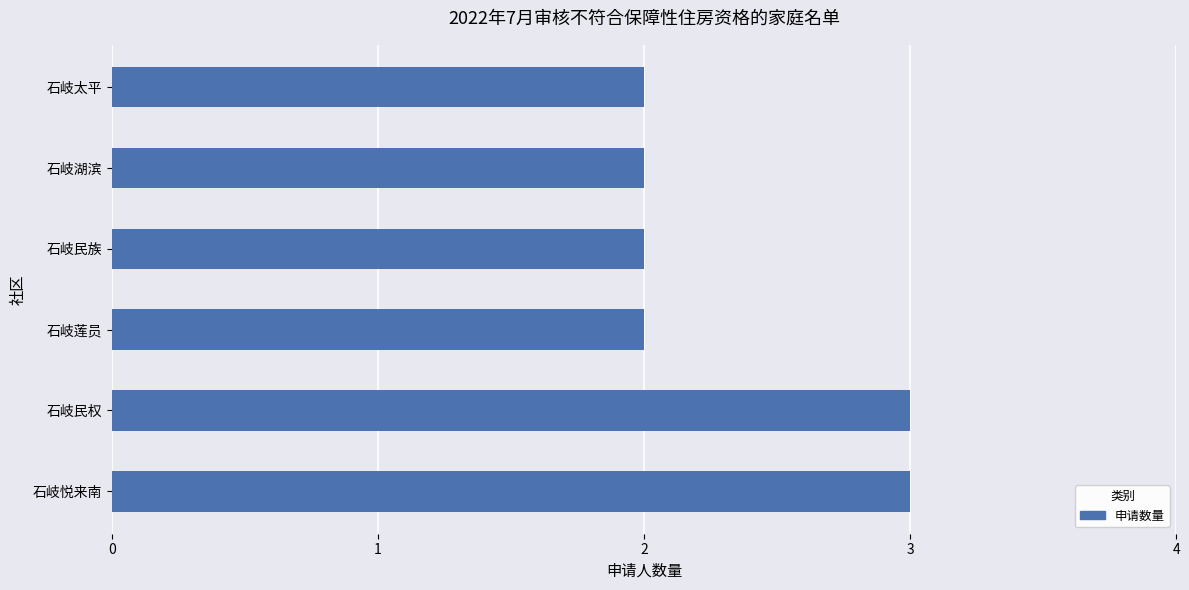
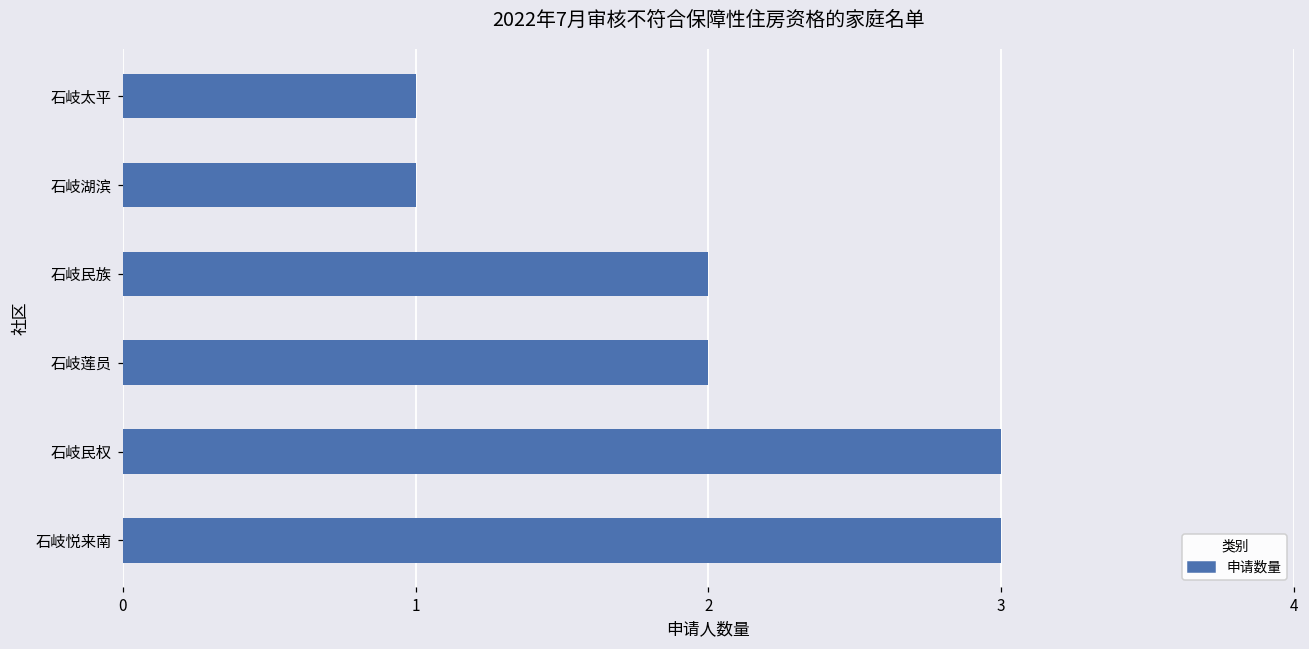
  {
-   "石岐太平": 2,
-   "石岐湖滨": 2,
+   "石岐太平": 1,
+   "石岐湖滨": 1,
    "石岐民族": 2,
    "石岐莲员": 2,
    "石岐民权": 3,
    "石岐悦来南": 3
  }
